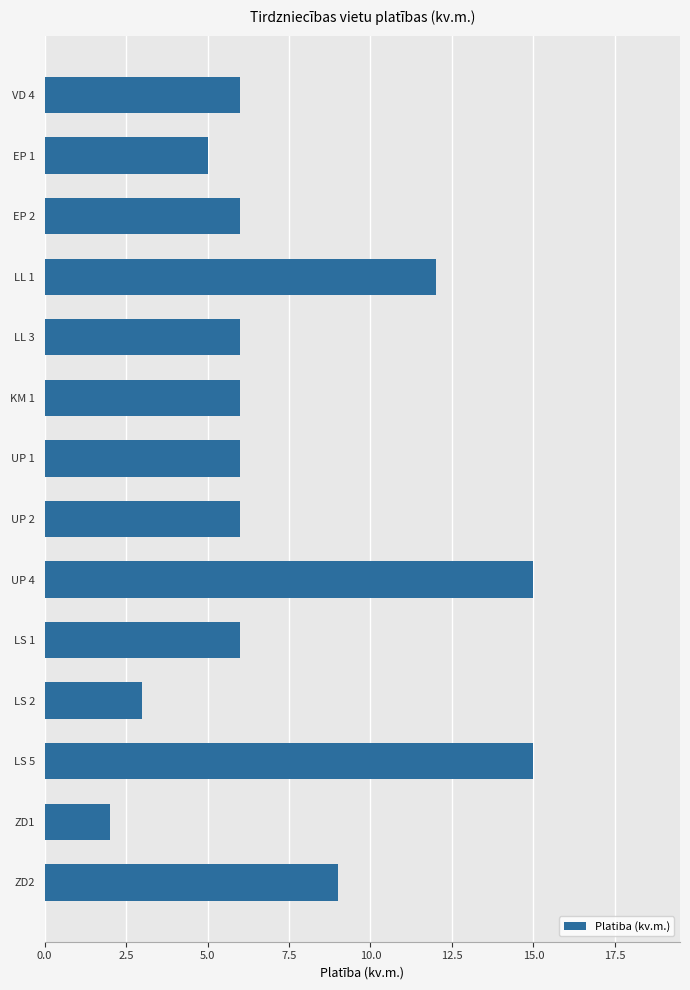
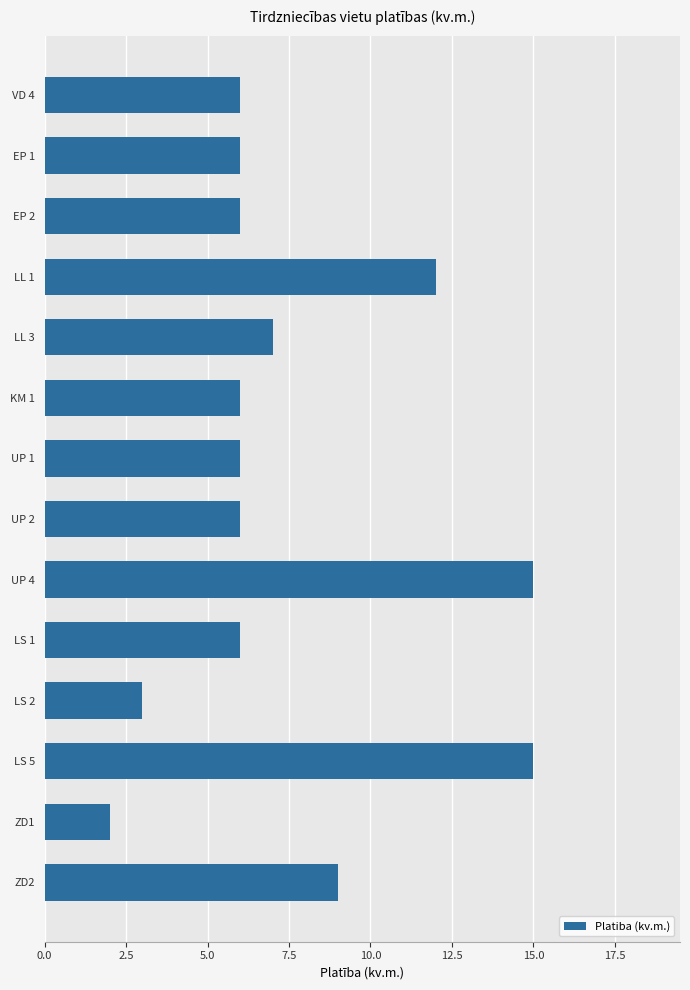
  {
    "VD 4": 6,
-   "EP 1": 5,
+   "EP 1": 6,
    "EP 2": 6,
    "LL 1": 12,
-   "LL 3": 6,
+   "LL 3": 7,
    "KM 1": 6,
    "UP 1": 6,
    "UP 2": 6,
    "UP 4": 15,
    "LS 1": 6,
    "LS 2": 3,
    "LS 5": 15,
    "ZD1": 2,
    "ZD2": 9
  }
